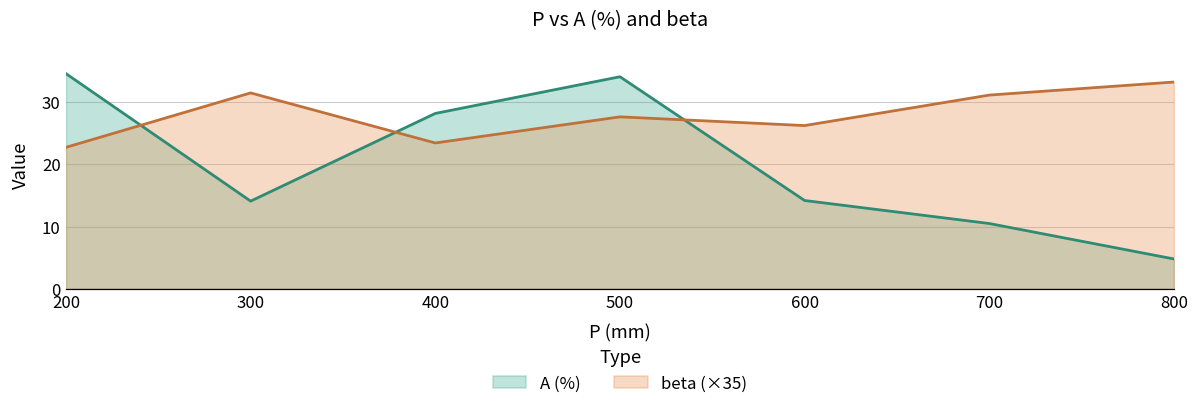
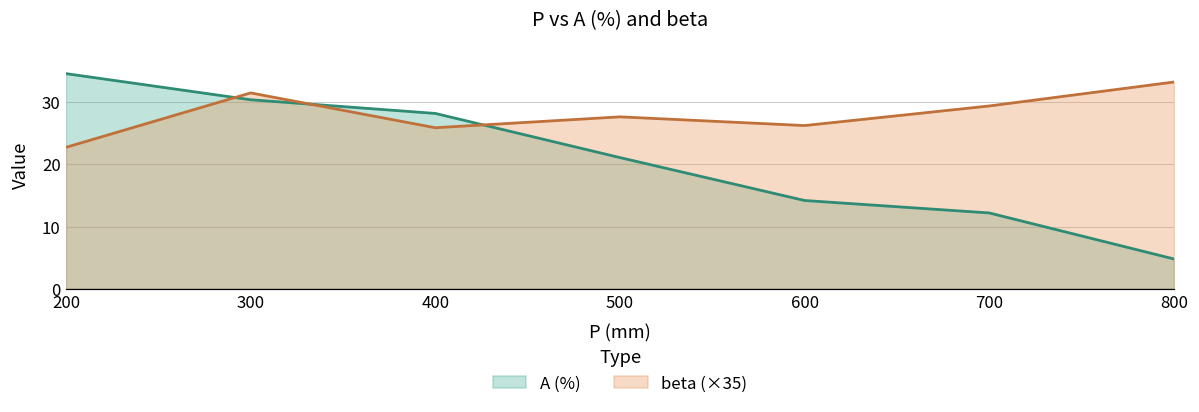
  {
    "A (%)": {
      "200": 35,
-     "300": 14,
+     "300": 30,
      "400": 28,
-     "500": 34,
+     "500": 21,
      "600": 14,
-     "700": 11,
+     "700": 12,
      "800": 5
    },
    "beta (×35)": {
      "200": 23,
      "300": 32,
-     "400": 23,
+     "400": 26,
      "500": 28,
      "600": 26,
-     "700": 31,
+     "700": 29,
      "800": 33
    }
  }
